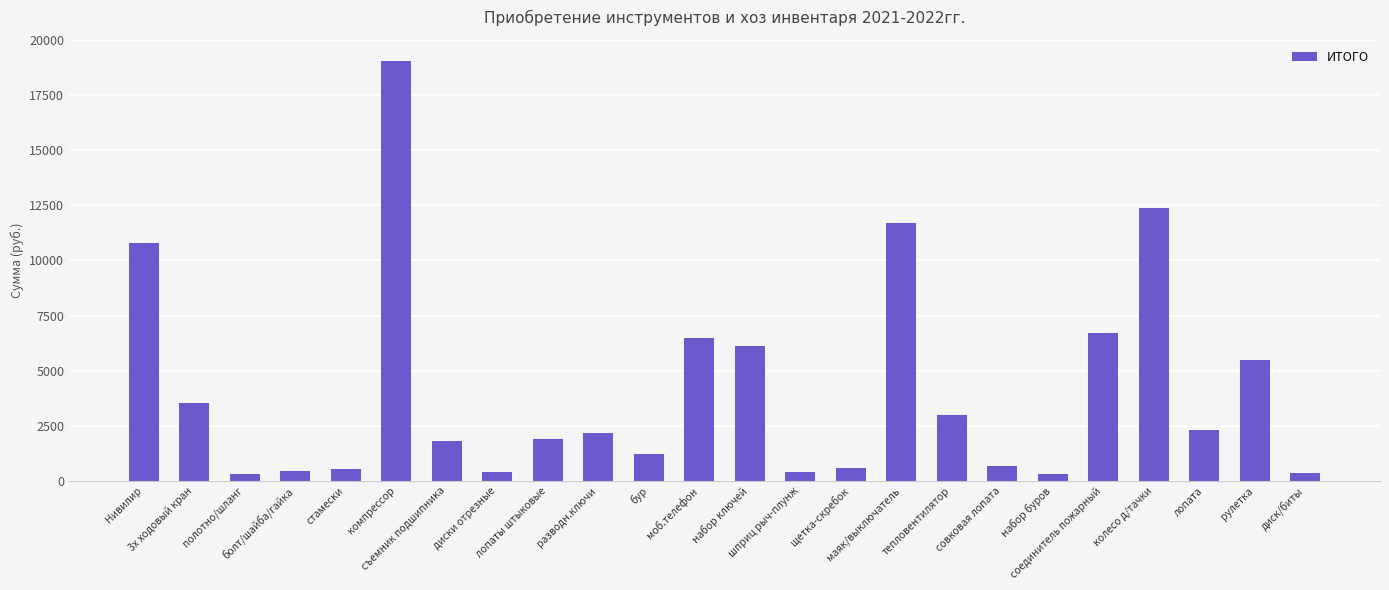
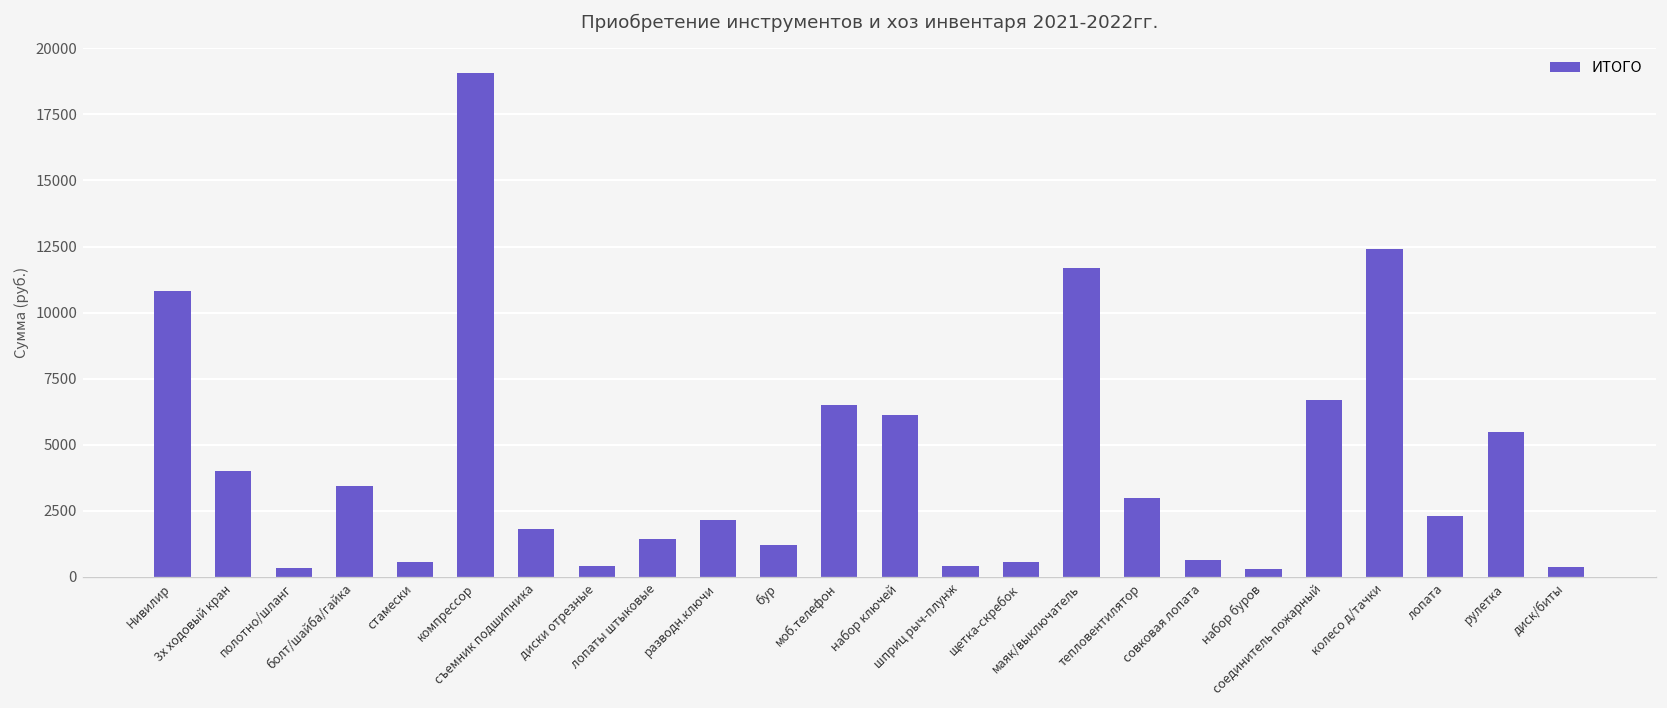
  {
    "Нивилир": 10800,
-   "3х ходовый кран": 3500,
+   "3х ходовый кран": 4000,
    "полотно/шланг": 300,
-   "болт/шайба/гайка": 500,
+   "болт/шайба/гайка": 3400,
    "стамески": 600,
    "компрессор": 19100,
    "съемник подшипника": 1800,
    "диски отрезные": 400,
-   "лопаты штыковые": 1900,
+   "лопаты штыковые": 1400,
    "разводн.ключи": 2200,
    "бур": 1200,
    "моб.телефон": 6500,
    "набор ключей": 6100,
    "шприц рыч-плунж": 400,
    "щетка-скребок": 600,
    "маяк/выключатель": 11700,
    "тепловентилятор": 3000,
    "совковая лопата": 700,
    "набор буров": 300,
    "соединитель пожарный": 6700,
    "колесо д/тачки": 12400,
    "лопата": 2300,
    "рулетка": 5500,
    "диск/биты": 400
  }
